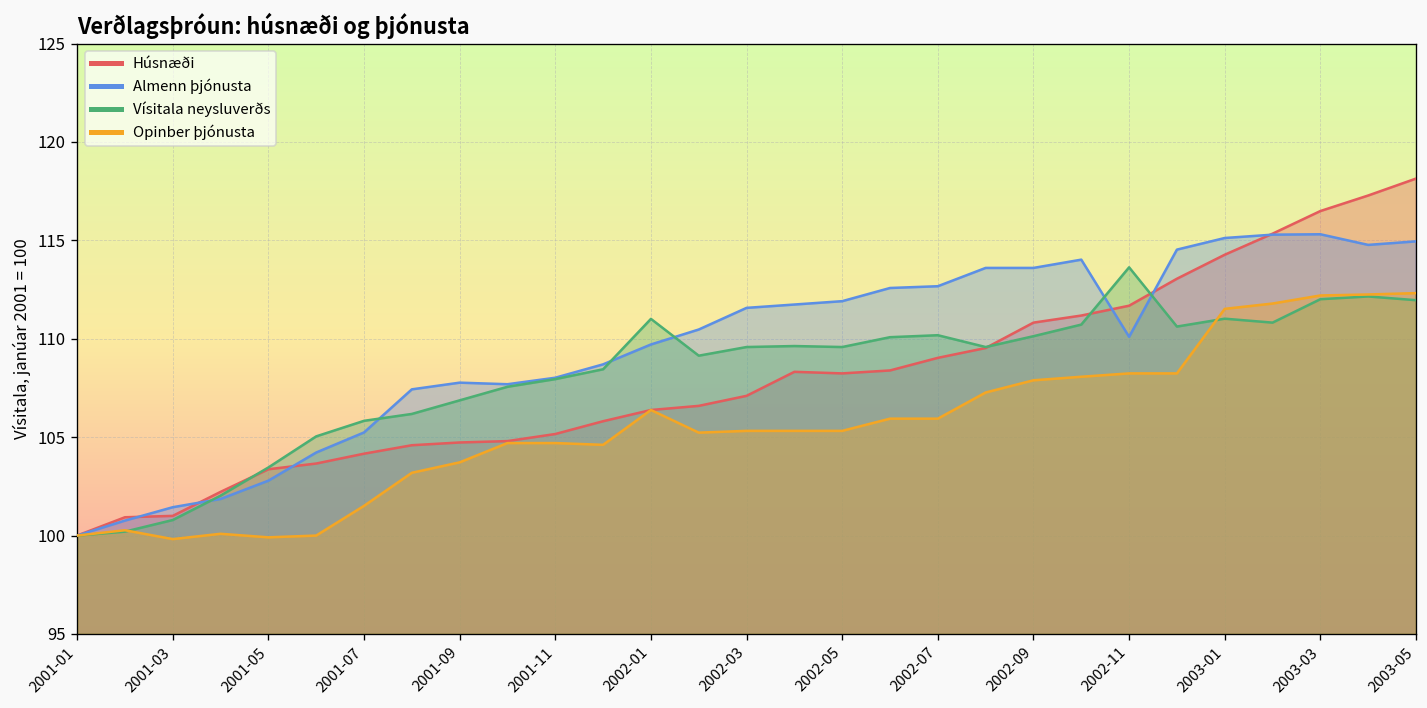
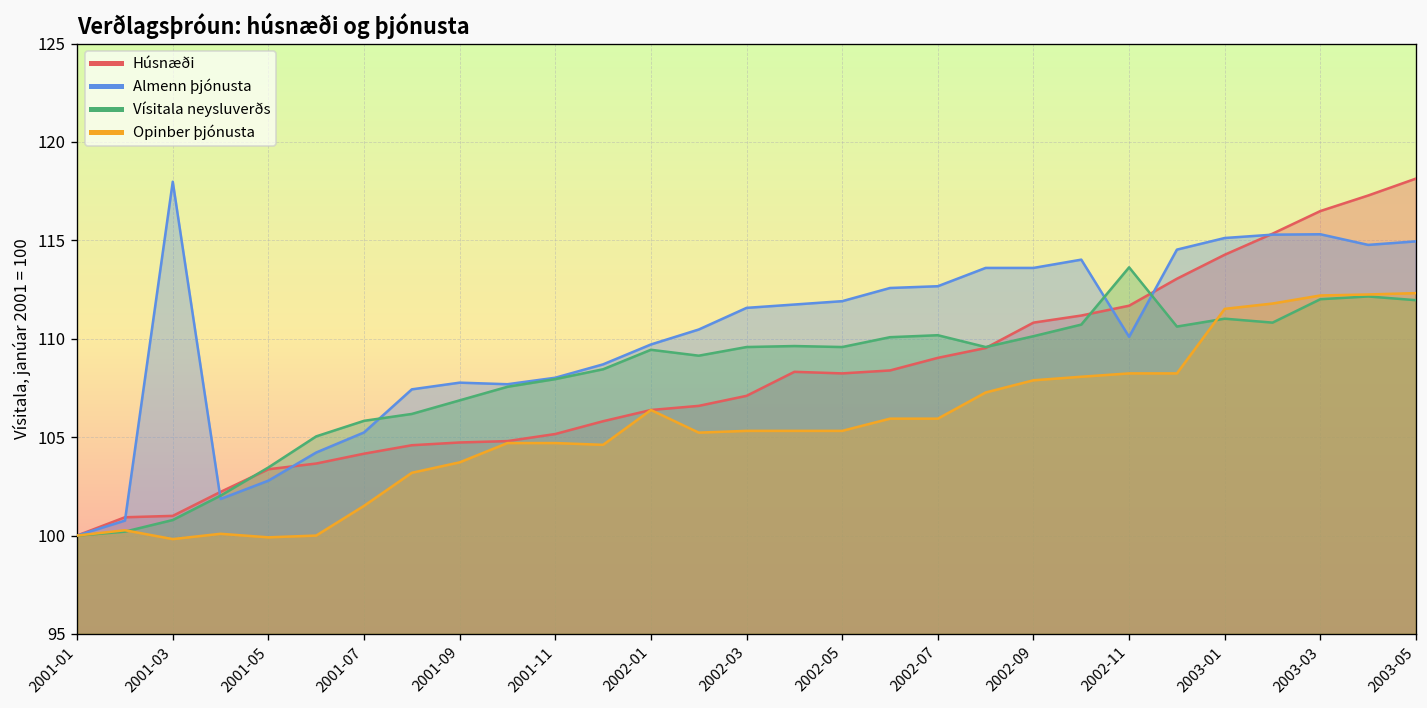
  {
    "Almenn þjónusta": {
-     "2001-03": 101.4,
+     "2001-03": 118.0,
      "2001-05": 102.8,
      "2001-07": 105.2,
      "2001-09": 107.8,
      "2002-01": 109.7,
      "2002-03": 111.6,
      "2002-05": 111.9,
      "2002-07": 112.7,
      "2002-09": 113.6,
      "2002-11": 110.1,
      "2003-01": 115.1,
      "2003-03": 115.3,
      "2003-05": 115.0
    },
    "Vísitala neysluverðs": {
      "2001-03": 100.8,
      "2001-07": 105.8,
      "2001-09": 106.9,
-     "2002-01": 111.0,
+     "2002-01": 109.4,
      "2002-03": 109.6,
      "2002-05": 109.6,
      "2002-07": 110.2,
      "2002-09": 110.1,
      "2002-11": 113.6,
      "2003-01": 111.0,
      "2003-03": 112.0,
      "2003-05": 112.0
    }
  }
